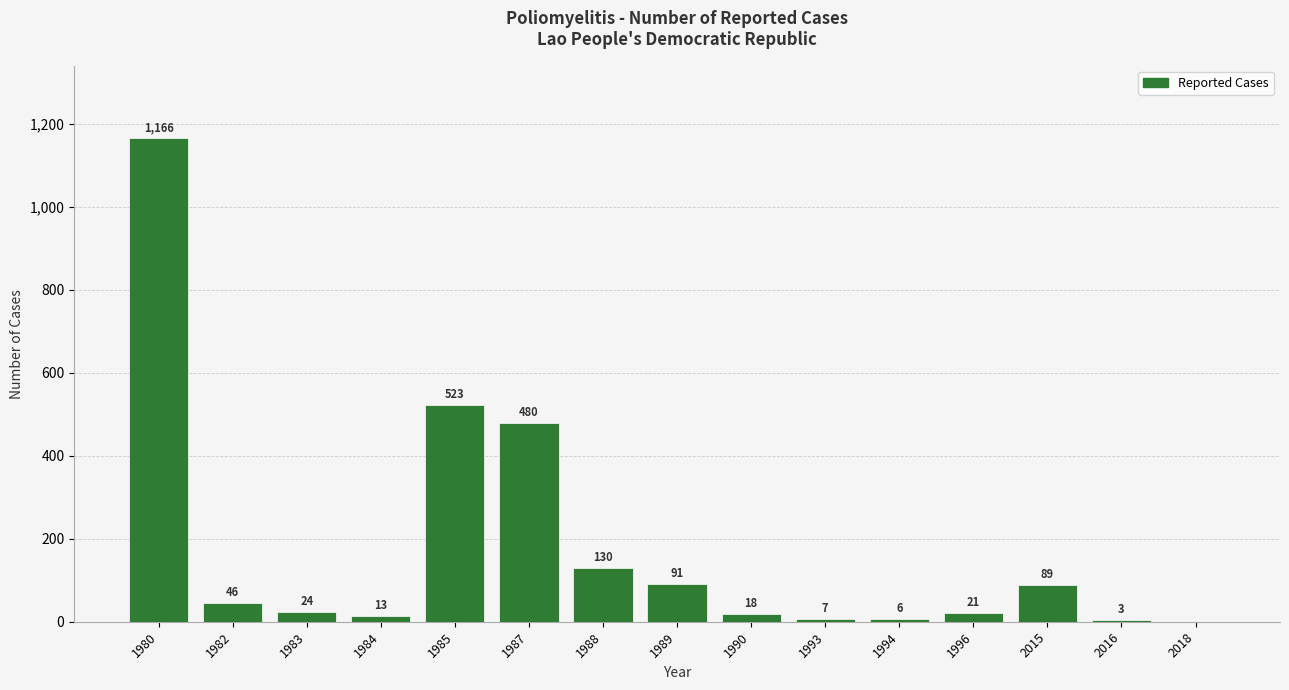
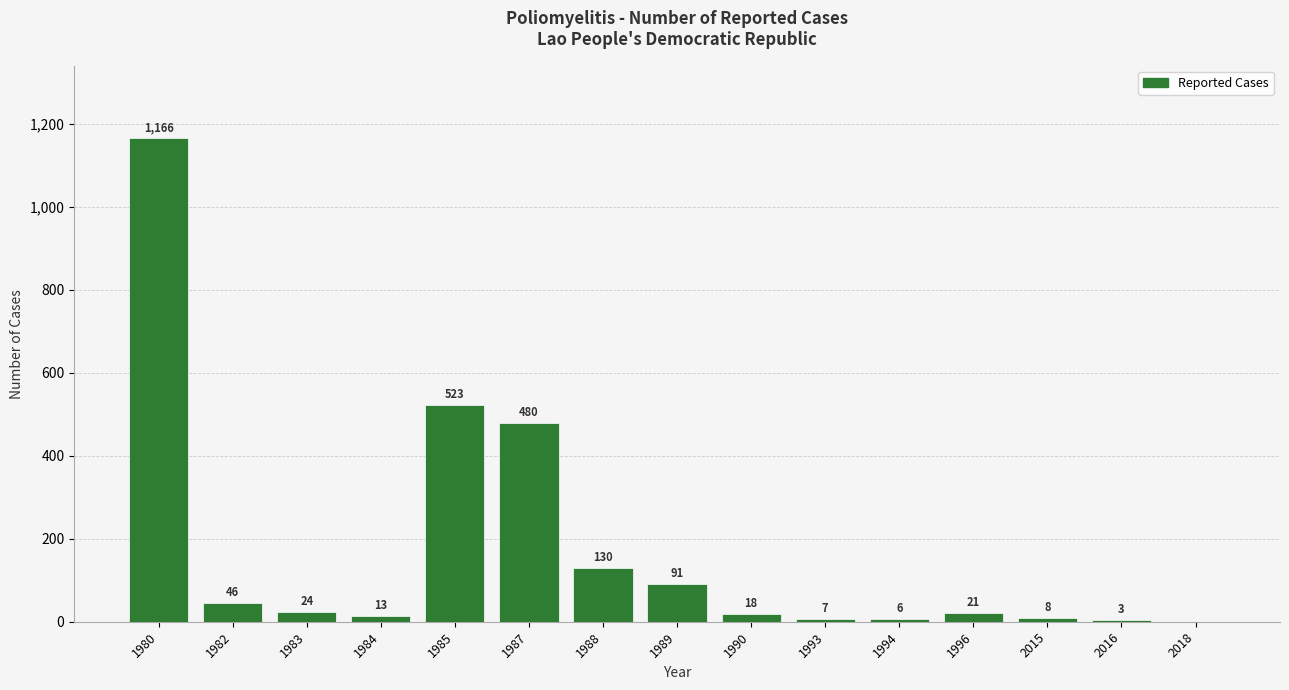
  {
    "1980": "1,166",
    "1982": "46",
    "1983": "24",
    "1984": "13",
    "1985": "523",
    "1987": "480",
    "1988": "130",
    "1989": "91",
    "1990": "18",
    "1993": "7",
    "1994": "6",
    "1996": "21",
-   "2015": "89",
+   "2015": "8",
    "2016": "3"
  }
